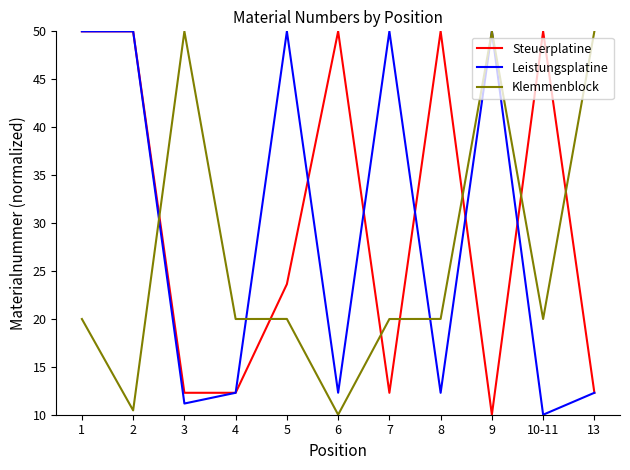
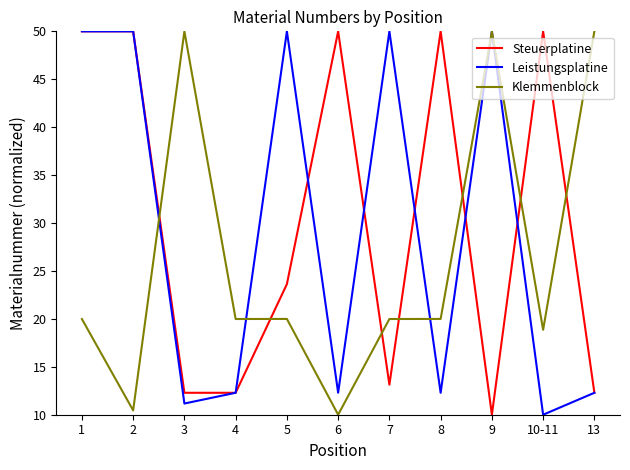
  {
    "Steuerplatine": {
      "3": 12,
      "5": 24,
      "6": 50,
-     "7": 12,
+     "7": 13,
      "8": 50,
      "9": 10,
      "10-11": 50
    },
    "Leistungsplatine": {
      "3": 11,
      "5": 50,
      "6": 12,
      "7": 50,
      "8": 12,
      "10-11": 10
    },
    "Klemmenblock": {
      "1": 20,
      "2": 10,
      "3": 50,
      "4": 20,
      "5": 20,
      "6": 10,
      "7": 20,
      "8": 20,
-     "10-11": 20,
+     "10-11": 19,
      "13": 50
    }
  }
